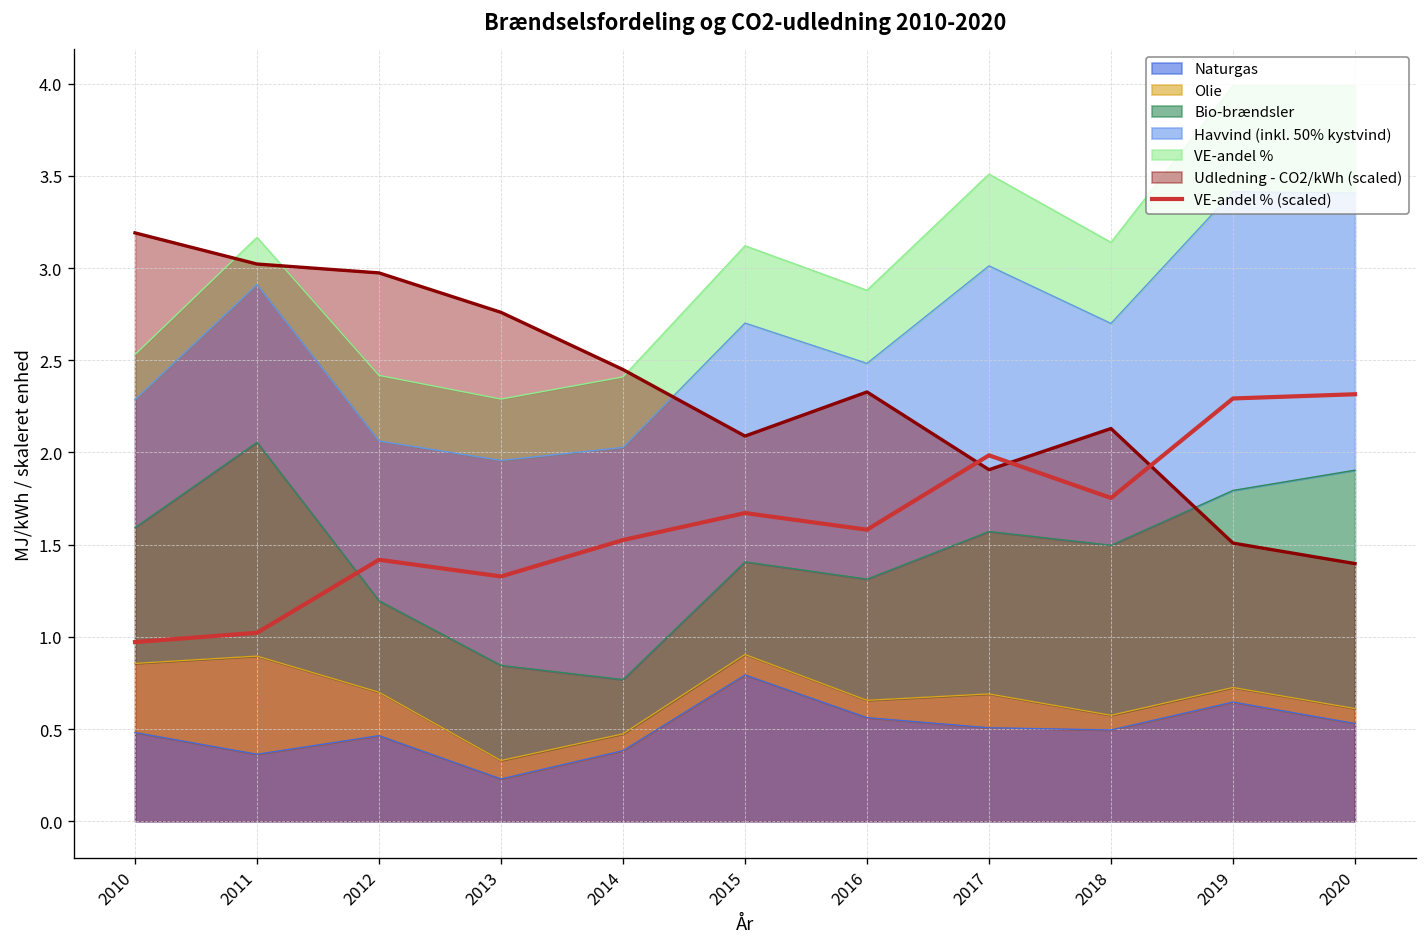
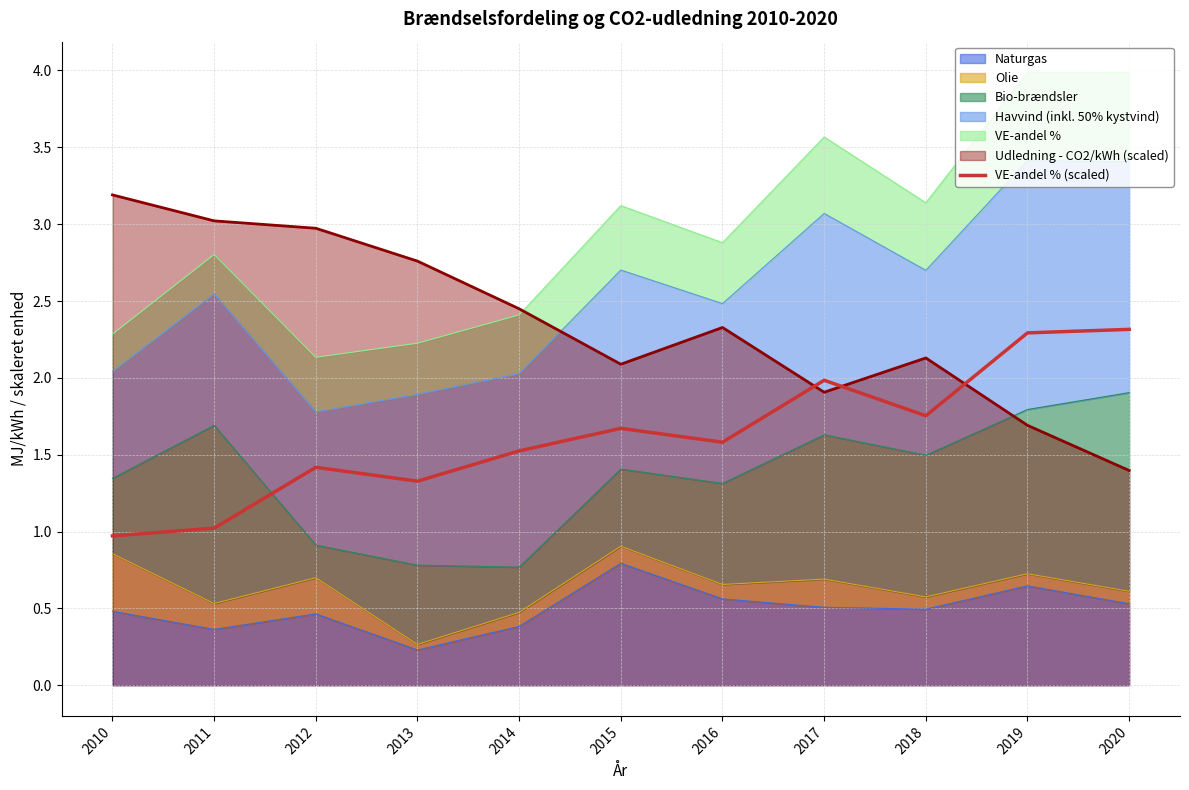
  {
    "Olie": {
      "2010": 0.37,
-     "2011": 0.53,
+     "2011": 0.17,
      "2012": 0.24,
-     "2013": 0.10,
+     "2013": 0.04,
      "2014": 0.09,
      "2015": 0.11,
      "2016": 0.09,
      "2017": 0.18,
      "2018": 0.08,
      "2019": 0.08,
      "2020": 0.08
    },
    "Bio-brændsler": {
-     "2010": 0.74,
+     "2010": 0.49,
      "2011": 1.16,
-     "2012": 0.50,
+     "2012": 0.21,
      "2013": 0.52,
      "2014": 0.29,
      "2015": 0.50,
      "2016": 0.66,
-     "2017": 0.88,
+     "2017": 0.94,
      "2018": 0.92,
      "2019": 1.07,
      "2020": 1.29
    },
    "VE-andel %": {
      "2010": 0.24,
      "2011": 0.26,
      "2012": 0.36,
      "2013": 0.33,
      "2014": 0.38,
      "2015": 0.42,
      "2016": 0.40,
      "2017": 0.50,
      "2018": 0.44
    },
    "Udledning - CO2/kWh (scaled)": {
      "2010": 3.19,
      "2011": 3.02,
      "2012": 2.97,
      "2013": 2.76,
      "2014": 2.45,
      "2015": 2.09,
      "2016": 2.33,
      "2017": 1.91,
      "2018": 2.13,
-     "2019": 1.51,
+     "2019": 1.69,
      "2020": 1.40
    },
    "VE-andel % (scaled)": {
      "2010": 0.97,
      "2011": 1.02,
      "2012": 1.42,
      "2013": 1.33,
      "2014": 1.53,
      "2015": 1.67,
      "2016": 1.58,
      "2017": 1.98,
      "2018": 1.75,
      "2019": 2.29,
      "2020": 2.32
    }
  }
